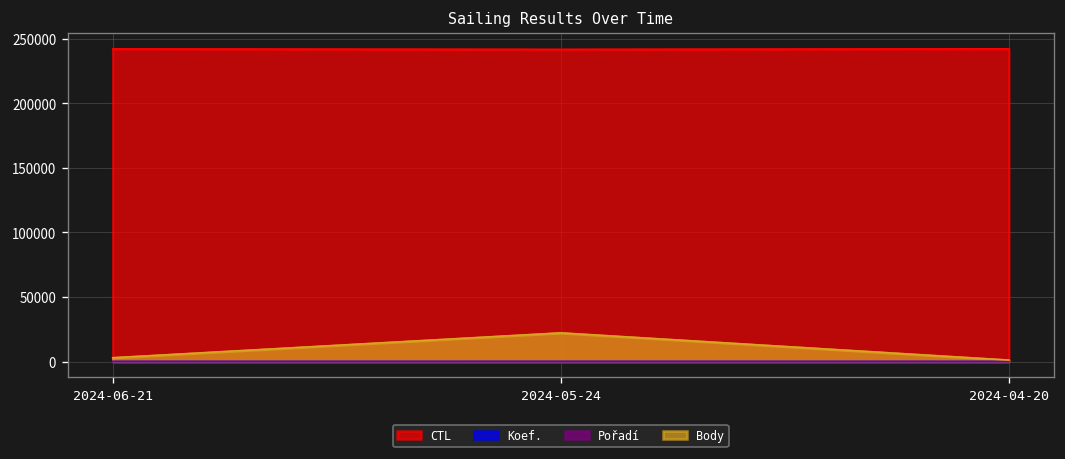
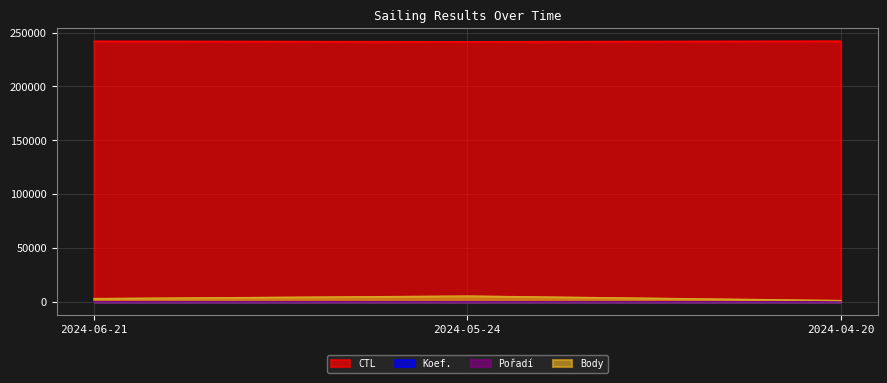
  {
    "CTL": {
      "2024-06-21": 242000,
      "2024-05-24": 242000,
      "2024-04-20": 242000
    },
    "Pořadí": {
      "2024-06-21": 0,
      "2024-05-24": 0
    },
    "Body": {
      "2024-06-21": 3000,
-     "2024-05-24": 22000
+     "2024-05-24": 5000
    }
  }
